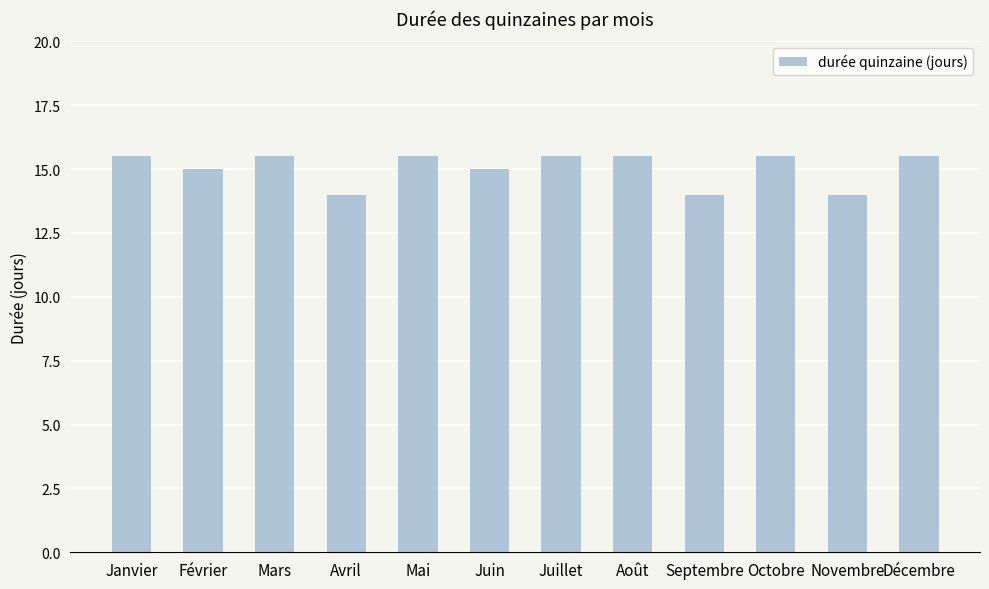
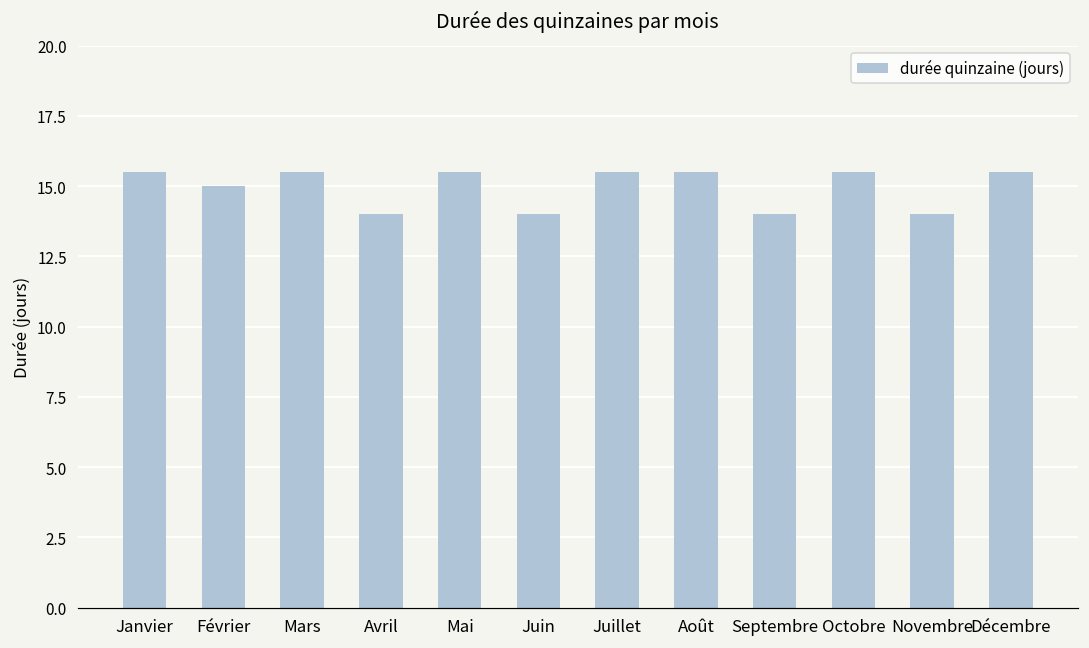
  {
    "Janvier": 15.5,
    "Février": 15,
    "Mars": 15.5,
    "Avril": 14,
    "Mai": 15.5,
-   "Juin": 15,
+   "Juin": 14,
    "Juillet": 15.5,
    "Août": 15.5,
    "Septembre": 14,
    "Octobre": 15.5,
    "Novembre": 14,
    "Décembre": 15.5
  }
